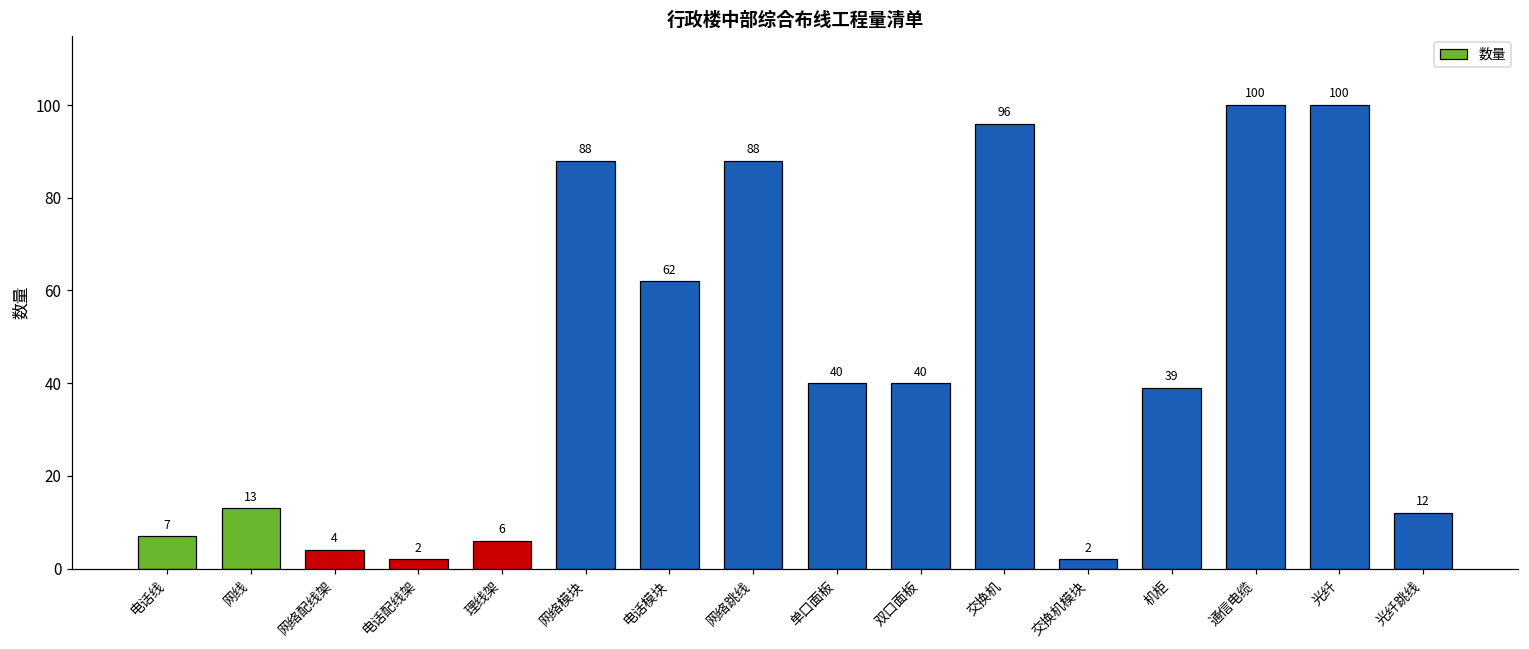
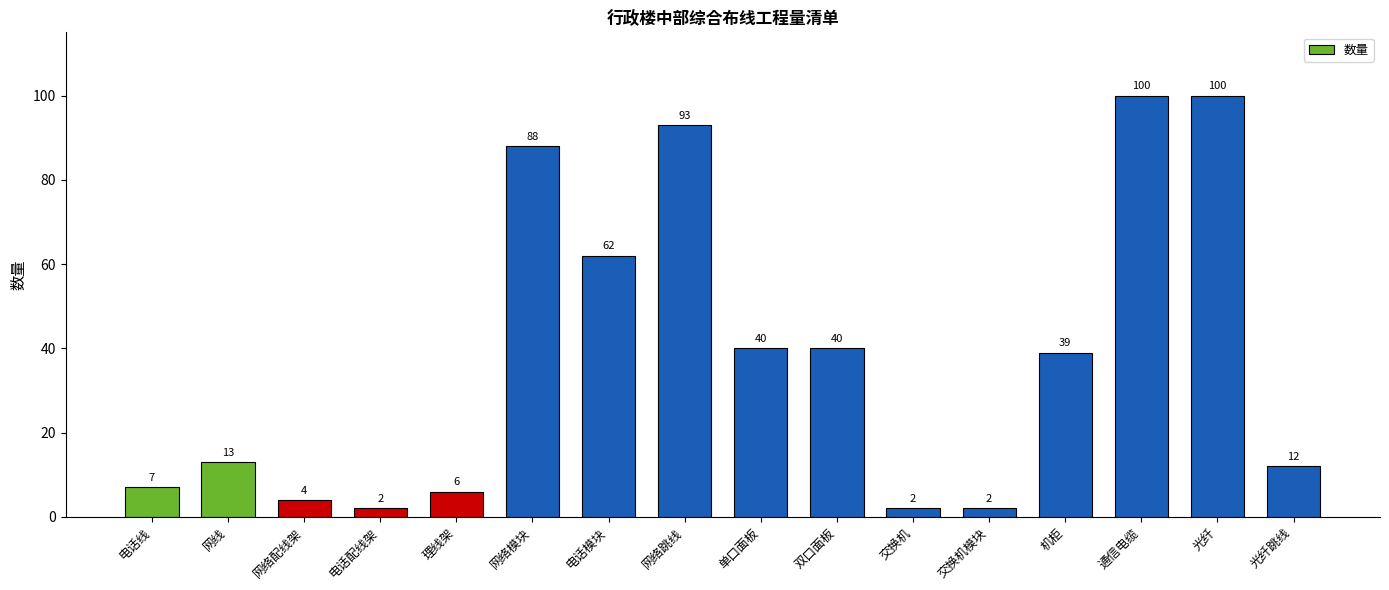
  {
    "电话线": 7,
    "网线": 13,
    "网络配线架": 4,
    "电话配线架": 2,
    "理线架": 6,
    "网络模块": 88,
    "电话模块": 62,
-   "网络跳线": 88,
+   "网络跳线": 93,
    "单口面板": 40,
    "双口面板": 40,
-   "交换机": 96,
+   "交换机": 2,
    "交换机模块": 2,
    "机柜": 39,
    "通信电缆": 100,
    "光纤": 100,
    "光纤跳线": 12
  }
